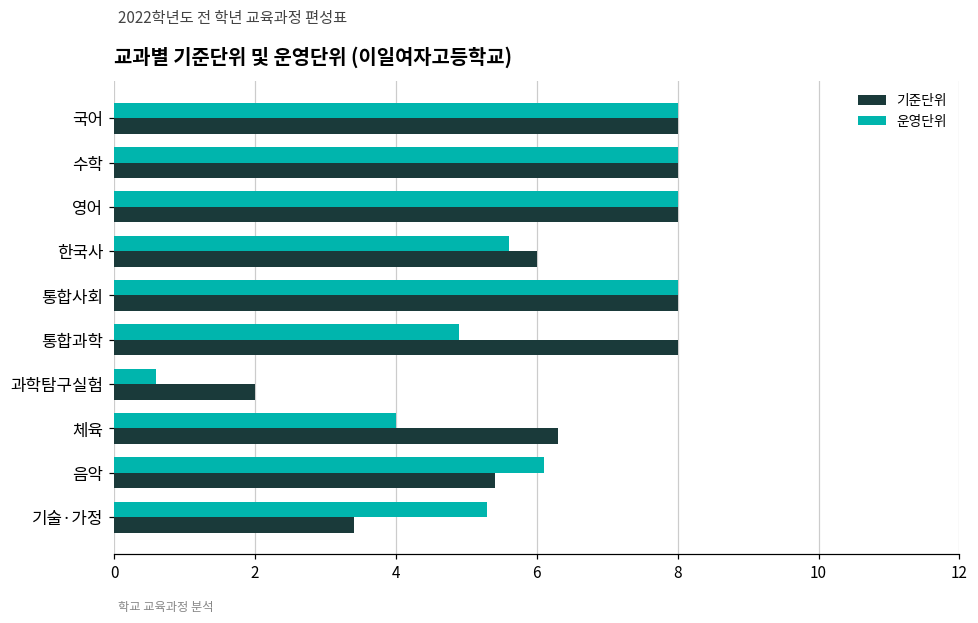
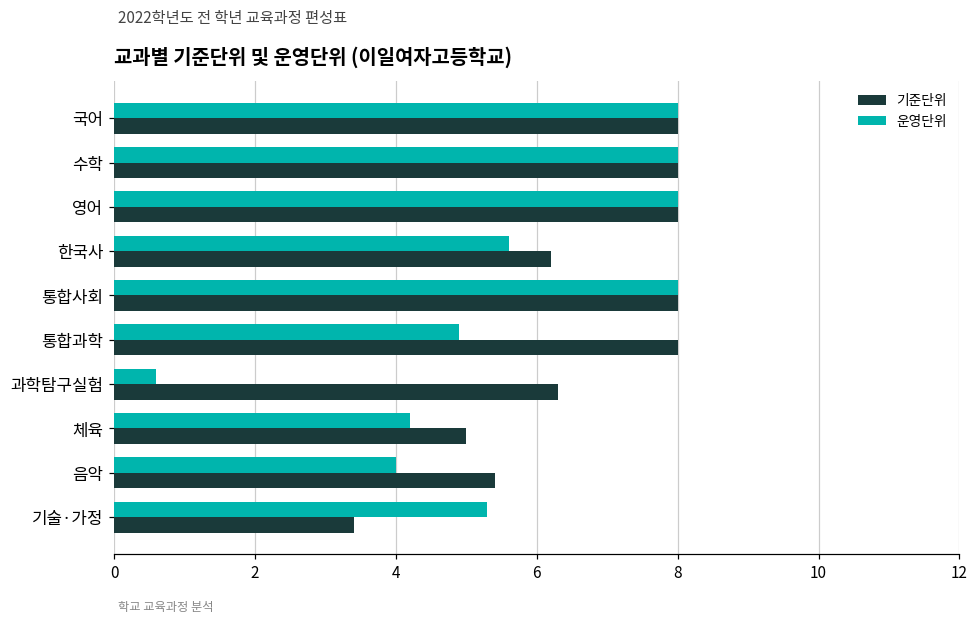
  {
    "기준단위": {
      "국어": 8.0,
      "수학": 8.0,
      "영어": 8.0,
-     "한국사": 6.0,
+     "한국사": 6.2,
      "통합사회": 8.0,
      "통합과학": 8.0,
-     "과학탐구실험": 2.0,
-     "체육": 6.3,
+     "과학탐구실험": 6.3,
+     "체육": 5.0,
      "음악": 5.4,
      "기술·가정": 3.4
    },
    "운영단위": {
      "국어": 8.0,
      "수학": 8.0,
      "영어": 8.0,
      "한국사": 5.6,
      "통합사회": 8.0,
      "통합과학": 4.9,
      "과학탐구실험": 0.6,
-     "체육": 4.0,
-     "음악": 6.1,
+     "체육": 4.2,
+     "음악": 4.0,
      "기술·가정": 5.3
    }
  }
